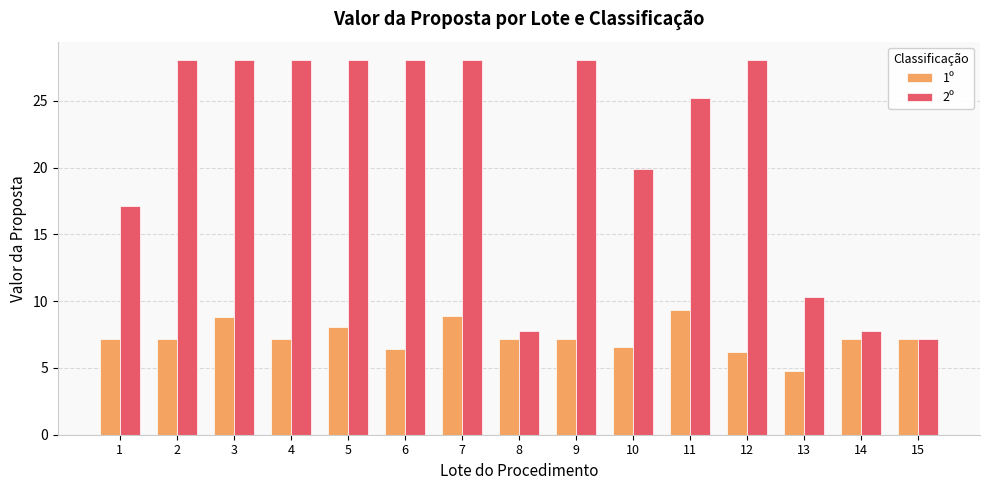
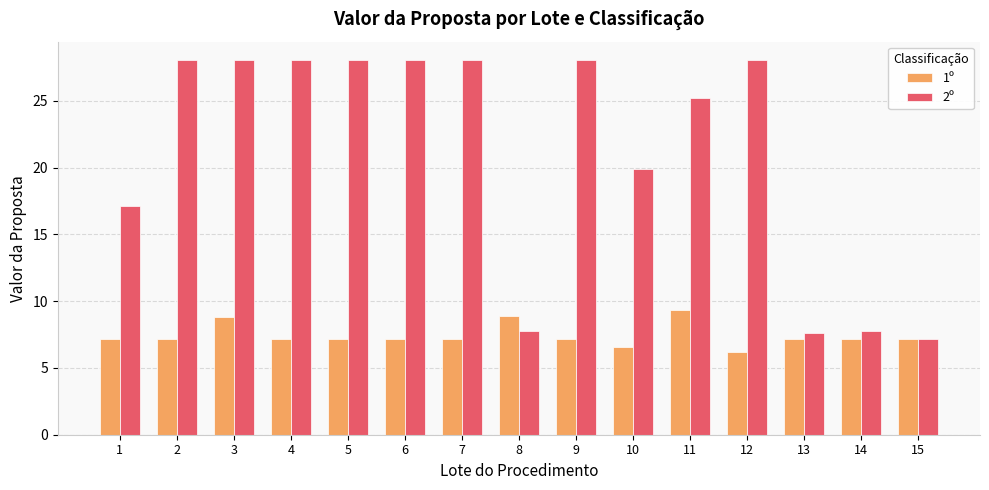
  {
    "1º": {
      "1": 7.2,
      "2": 7.2,
      "3": 8.8,
      "4": 7.2,
-     "5": 8.1,
-     "6": 6.4,
-     "7": 8.9,
-     "8": 7.2,
+     "5": 7.2,
+     "6": 7.2,
+     "7": 7.2,
+     "8": 8.9,
      "9": 7.2,
      "10": 6.6,
      "11": 9.3,
      "12": 6.2,
-     "13": 4.8,
+     "13": 7.2,
      "14": 7.2,
      "15": 7.2
    },
    "2º": {
      "1": 17.2,
      "2": 28.0,
      "3": 28.0,
      "4": 28.0,
      "5": 28.0,
      "6": 28.0,
      "7": 28.0,
      "8": 7.7,
      "9": 28.0,
      "10": 19.9,
      "11": 25.2,
      "12": 28.0,
-     "13": 10.3,
+     "13": 7.6,
      "14": 7.7,
      "15": 7.2
    }
  }
